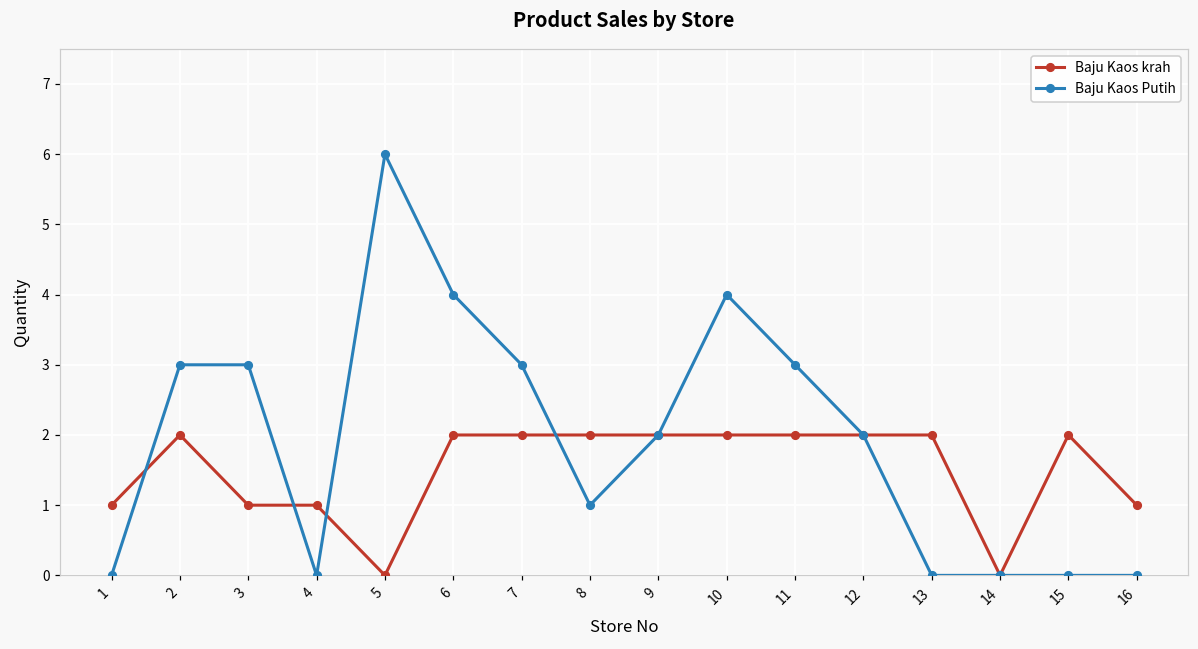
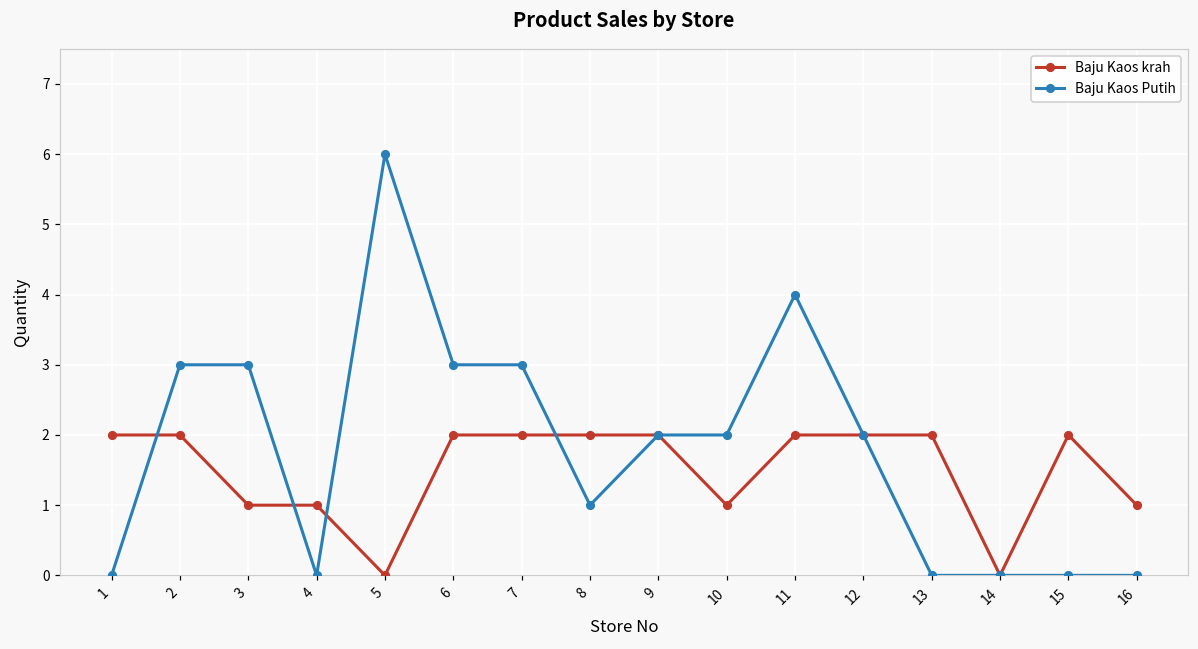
  {
    "Baju Kaos krah": {
-     "1": 1,
+     "1": 2,
      "2": 2,
      "3": 1,
      "4": 1,
      "5": 0,
      "6": 2,
      "7": 2,
      "8": 2,
-     "10": 2,
+     "10": 1,
      "11": 2,
      "13": 2,
      "15": 2,
      "16": 1
    },
    "Baju Kaos Putih": {
      "1": 0,
      "2": 3,
      "3": 3,
      "4": 0,
      "5": 6,
-     "6": 4,
+     "6": 3,
      "7": 3,
      "8": 1,
-     "10": 4,
-     "11": 3,
+     "10": 2,
+     "11": 4,
      "13": 0,
      "15": 0,
      "16": 0
    }
  }
